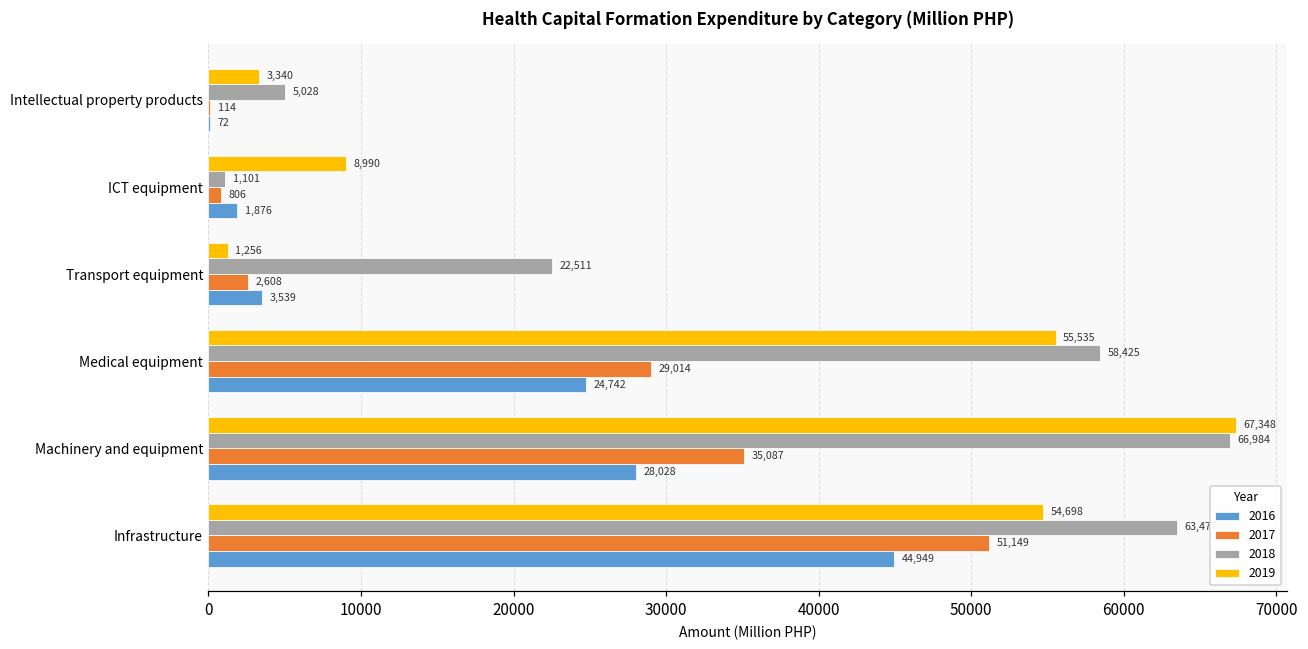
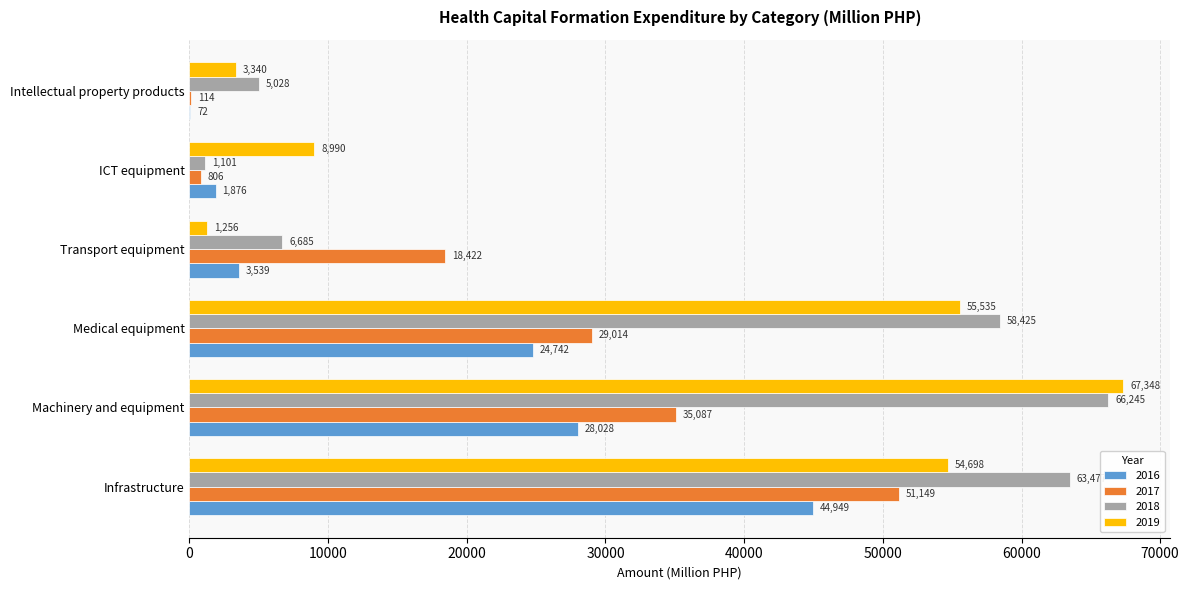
  {
    "2016": {
      "Intellectual property products": "72",
      "ICT equipment": "1,876",
      "Transport equipment": "3,539",
      "Medical equipment": "24,742",
      "Machinery and equipment": "28,028",
      "Infrastructure": "44,949"
    },
    "2017": {
      "Intellectual property products": "114",
      "ICT equipment": "806",
-     "Transport equipment": "2,608",
+     "Transport equipment": "18,422",
      "Medical equipment": "29,014",
      "Machinery and equipment": "35,087",
      "Infrastructure": "51,149"
    },
    "2018": {
      "Intellectual property products": "5,028",
      "ICT equipment": "1,101",
-     "Transport equipment": "22,511",
+     "Transport equipment": "6,685",
      "Medical equipment": "58,425",
-     "Machinery and equipment": "66,984"
+     "Machinery and equipment": "66,245"
    },
    "2019": {
      "Intellectual property products": "3,340",
      "ICT equipment": "8,990",
      "Transport equipment": "1,256",
      "Medical equipment": "55,535",
      "Machinery and equipment": "67,348",
      "Infrastructure": "54,698"
    }
  }
